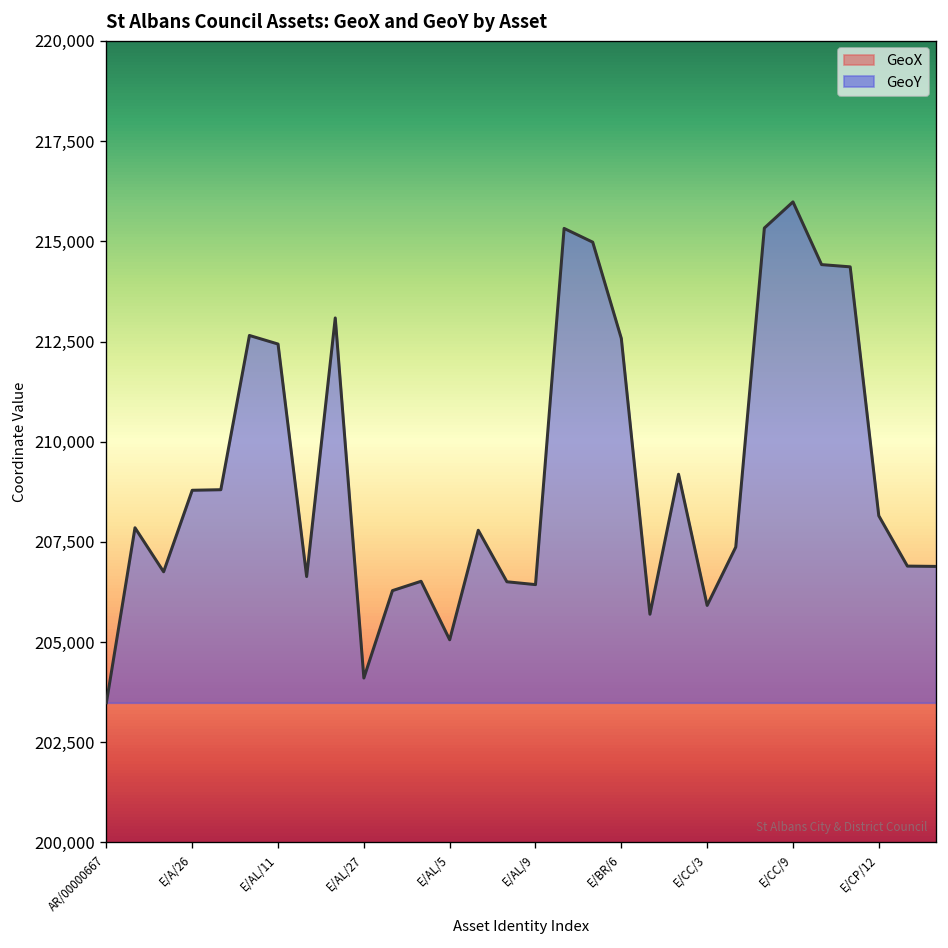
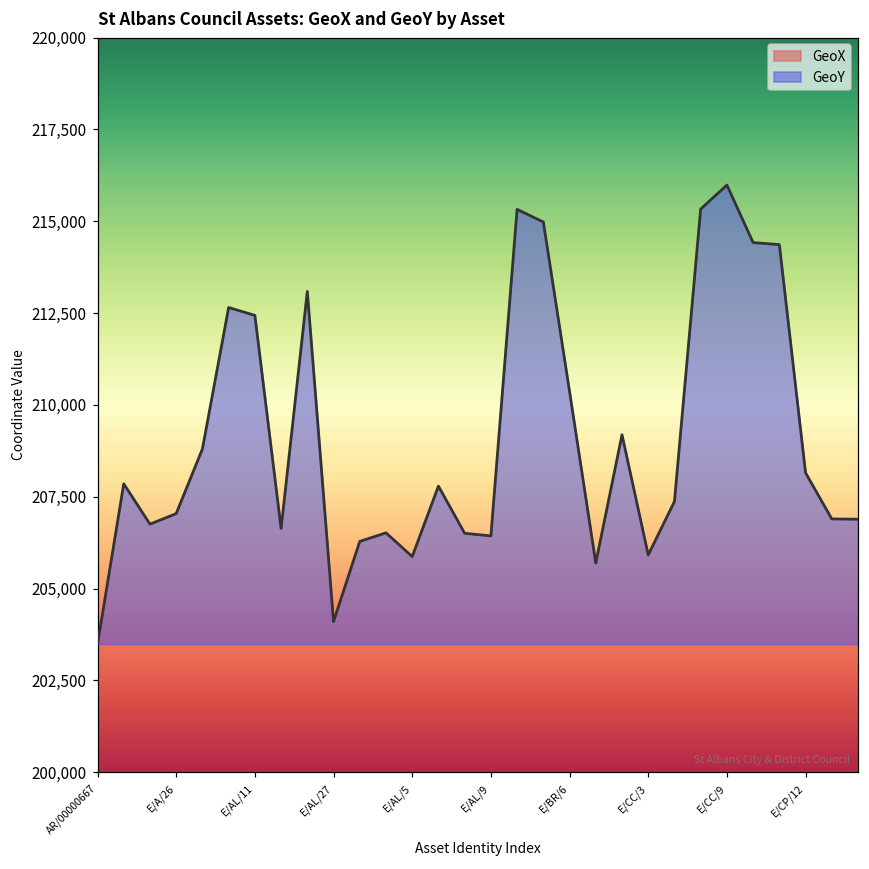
  {
    "GeoY": {
      "AR/00000667": "203,500",
-     "E/A/26": "208,800",
+     "E/A/26": "207,000",
      "E/AL/11": "212,400",
      "E/AL/27": "204,100",
-     "E/AL/5": "205,100",
+     "E/AL/5": "205,900",
      "E/AL/9": "206,400",
-     "E/BR/6": "212,600",
+     "E/BR/6": "210,400",
      "E/CC/3": "205,900",
      "E/CC/9": "216,000",
      "E/CP/12": "208,200"
    }
  }
